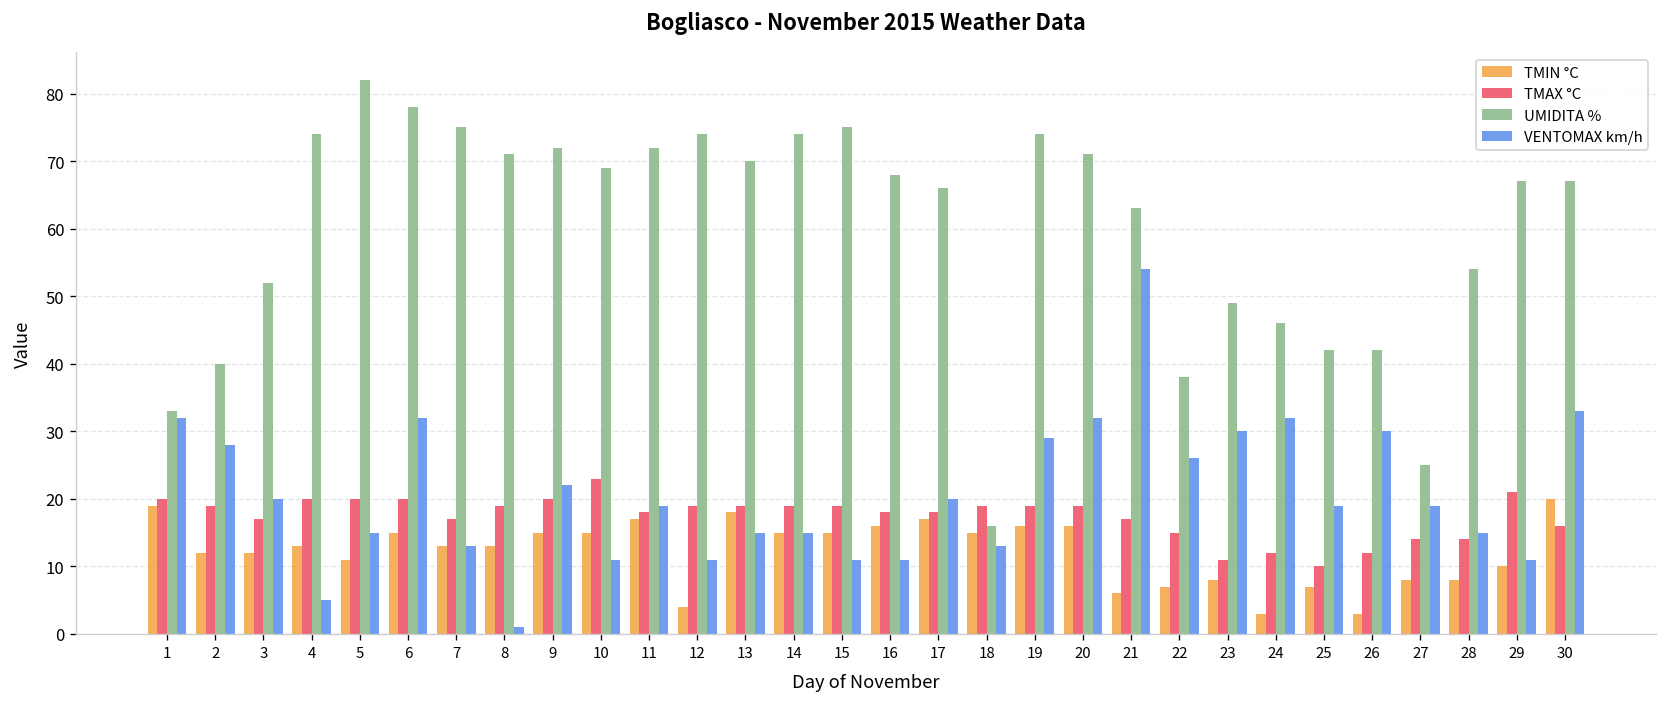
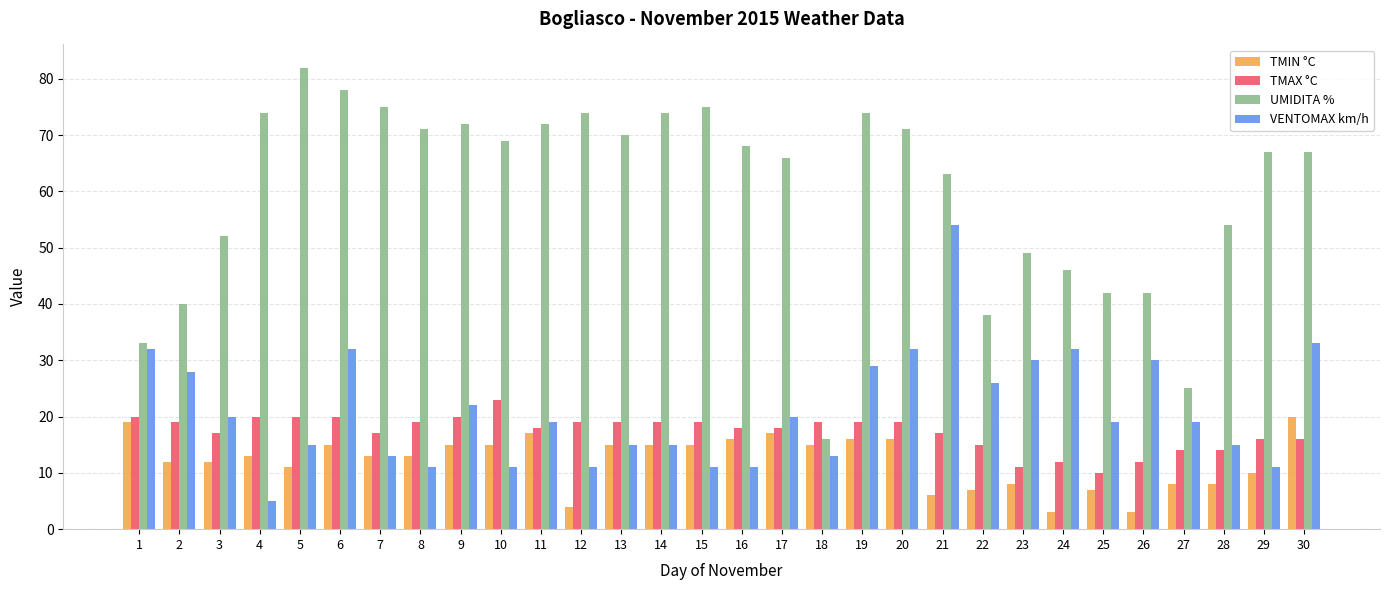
  {
    "TMIN °C": {
      "1": 19,
      "2": 12,
      "3": 12,
      "4": 13,
      "5": 11,
      "6": 15,
      "7": 13,
      "8": 13,
      "9": 15,
      "10": 15,
      "11": 17,
      "12": 4,
-     "13": 18,
+     "13": 15,
      "14": 15,
      "15": 15,
      "16": 16,
      "17": 17,
      "18": 15,
      "19": 16,
      "20": 16,
      "21": 6,
      "22": 7,
      "23": 8,
      "24": 3,
      "25": 7,
      "26": 3,
      "27": 8,
      "28": 8,
      "29": 10,
      "30": 20
    },
    "TMAX °C": {
      "1": 20,
      "2": 19,
      "3": 17,
      "4": 20,
      "5": 20,
      "6": 20,
      "7": 17,
      "8": 19,
      "9": 20,
      "10": 23,
      "11": 18,
      "12": 19,
      "13": 19,
      "14": 19,
      "15": 19,
      "16": 18,
      "17": 18,
      "18": 19,
      "19": 19,
      "20": 19,
      "21": 17,
      "22": 15,
      "23": 11,
      "24": 12,
      "25": 10,
      "26": 12,
      "27": 14,
      "28": 14,
-     "29": 21,
+     "29": 16,
      "30": 16
    },
    "UMIDITA %": {
      "1": 33,
      "2": 40,
      "3": 52,
      "4": 74,
      "5": 82,
      "6": 78,
      "7": 75,
      "8": 71,
      "9": 72,
      "10": 69,
      "11": 72,
      "12": 74,
      "13": 70,
      "14": 74,
      "15": 75,
      "16": 68,
      "17": 66,
      "18": 16,
      "19": 74,
      "20": 71,
      "21": 63,
      "22": 38,
      "23": 49,
      "24": 46,
      "25": 42,
      "26": 42,
      "27": 25,
      "28": 54,
      "29": 67,
      "30": 67
    },
    "VENTOMAX km/h": {
      "1": 32,
      "2": 28,
      "3": 20,
      "4": 5,
      "5": 15,
      "6": 32,
      "7": 13,
-     "8": 1,
+     "8": 11,
      "9": 22,
      "10": 11,
      "11": 19,
      "12": 11,
      "13": 15,
      "14": 15,
      "15": 11,
      "16": 11,
      "17": 20,
      "18": 13,
      "19": 29,
      "20": 32,
      "21": 54,
      "22": 26,
      "23": 30,
      "24": 32,
      "25": 19,
      "26": 30,
      "27": 19,
      "28": 15,
      "29": 11,
      "30": 33
    }
  }
